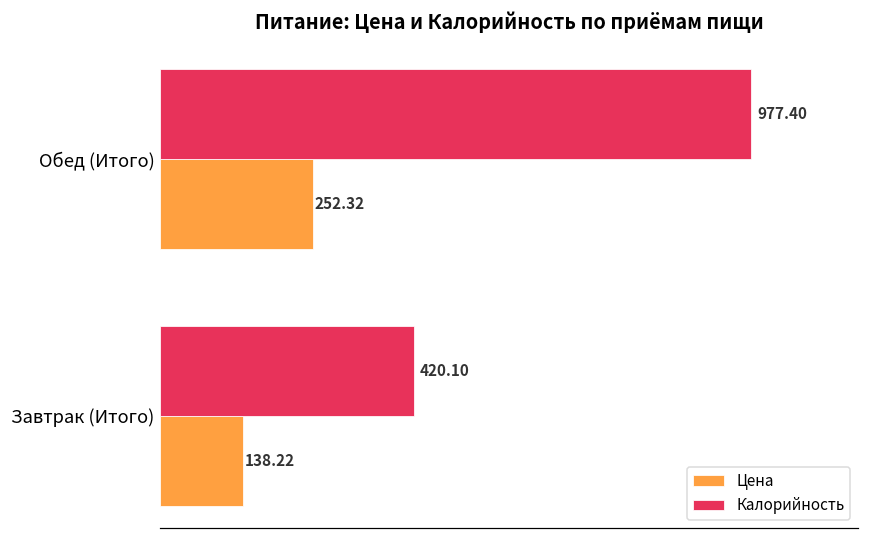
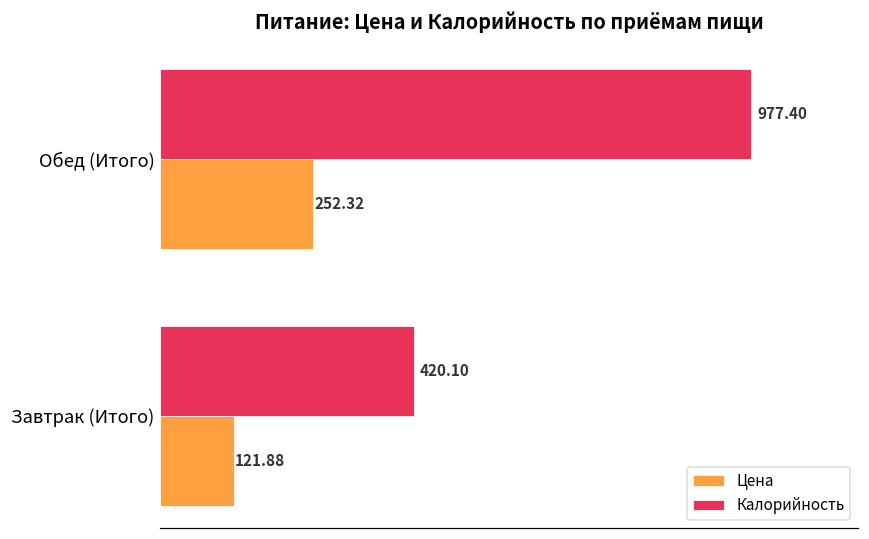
  {
    "Цена": {
      "Обед (Итого)": 252.32,
-     "Завтрак (Итого)": 138.22
+     "Завтрак (Итого)": 121.88
    },
    "Калорийность": {
      "Обед (Итого)": 977.40,
      "Завтрак (Итого)": 420.10
    }
  }
